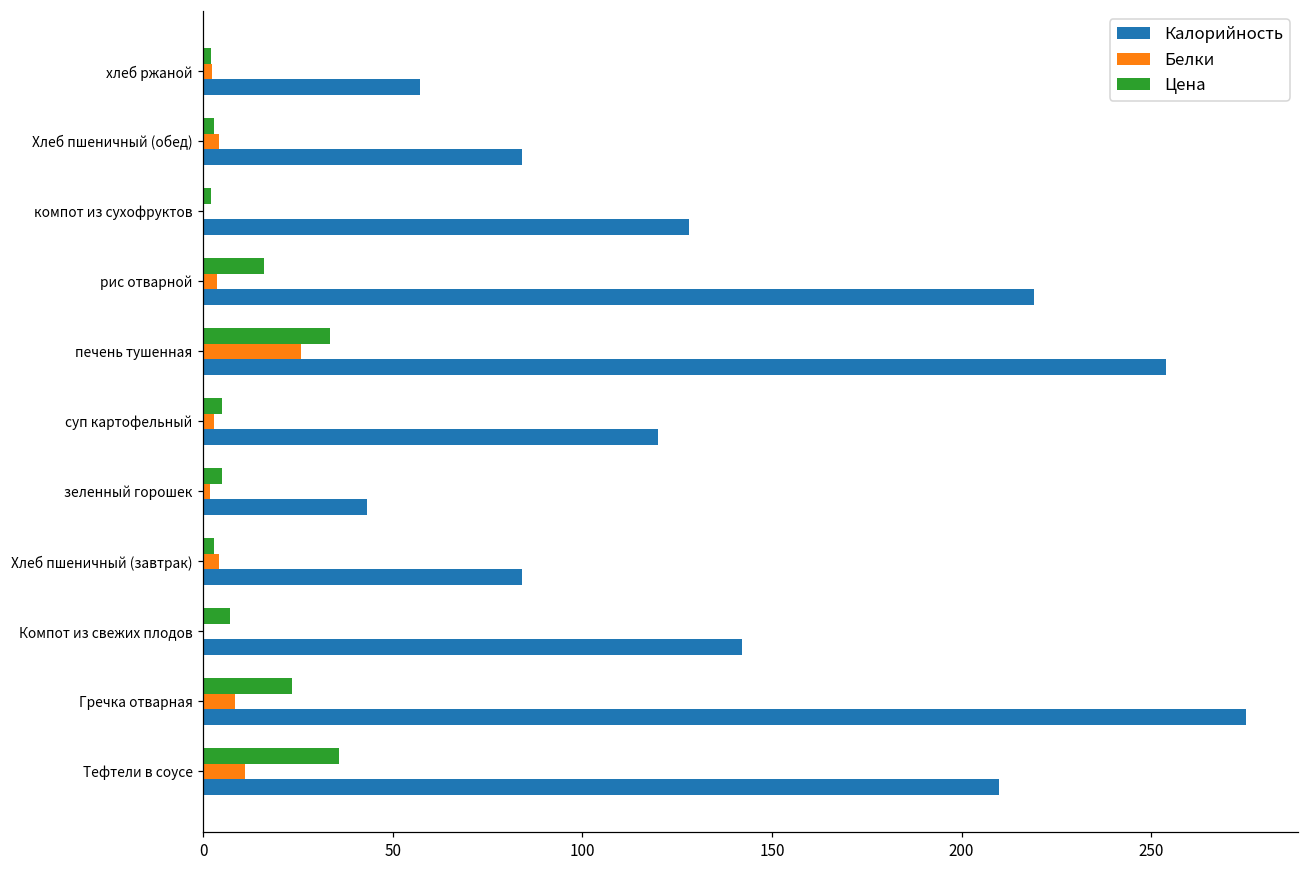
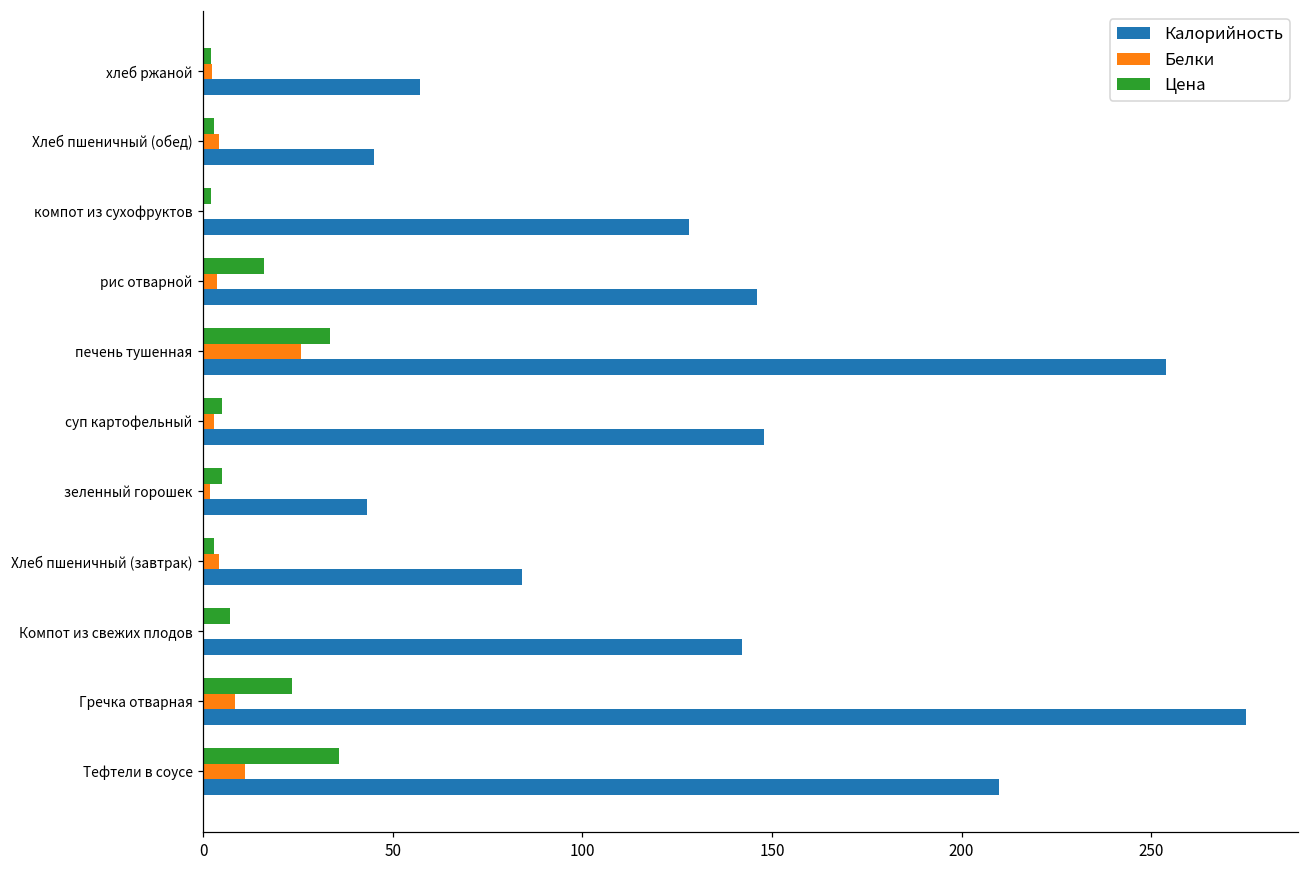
  {
    "Калорийность": {
      "хлеб ржаной": 57,
-     "Хлеб пшеничный (обед)": 84,
+     "Хлеб пшеничный (обед)": 45,
      "компот из сухофруктов": 128,
-     "рис отварной": 219,
+     "рис отварной": 146,
      "печень тушенная": 254,
-     "суп картофельный": 120,
+     "суп картофельный": 148,
      "зеленный горошек": 43,
      "Хлеб пшеничный (завтрак)": 84,
      "Компот из свежих плодов": 142,
      "Гречка отварная": 275,
      "Тефтели в соусе": 210
    },
    "Белки": {
      "хлеб ржаной": 2,
      "Хлеб пшеничный (обед)": 4,
      "рис отварной": 4,
      "печень тушенная": 26,
      "суп картофельный": 3,
      "зеленный горошек": 2,
      "Хлеб пшеничный (завтрак)": 4,
      "Гречка отварная": 8,
      "Тефтели в соусе": 11
    },
    "Цена": {
      "хлеб ржаной": 2,
      "Хлеб пшеничный (обед)": 3,
      "компот из сухофруктов": 2,
      "рис отварной": 16,
      "печень тушенная": 33,
      "суп картофельный": 5,
      "зеленный горошек": 5,
      "Хлеб пшеничный (завтрак)": 3,
      "Компот из свежих плодов": 7,
      "Гречка отварная": 23,
      "Тефтели в соусе": 36
    }
  }
